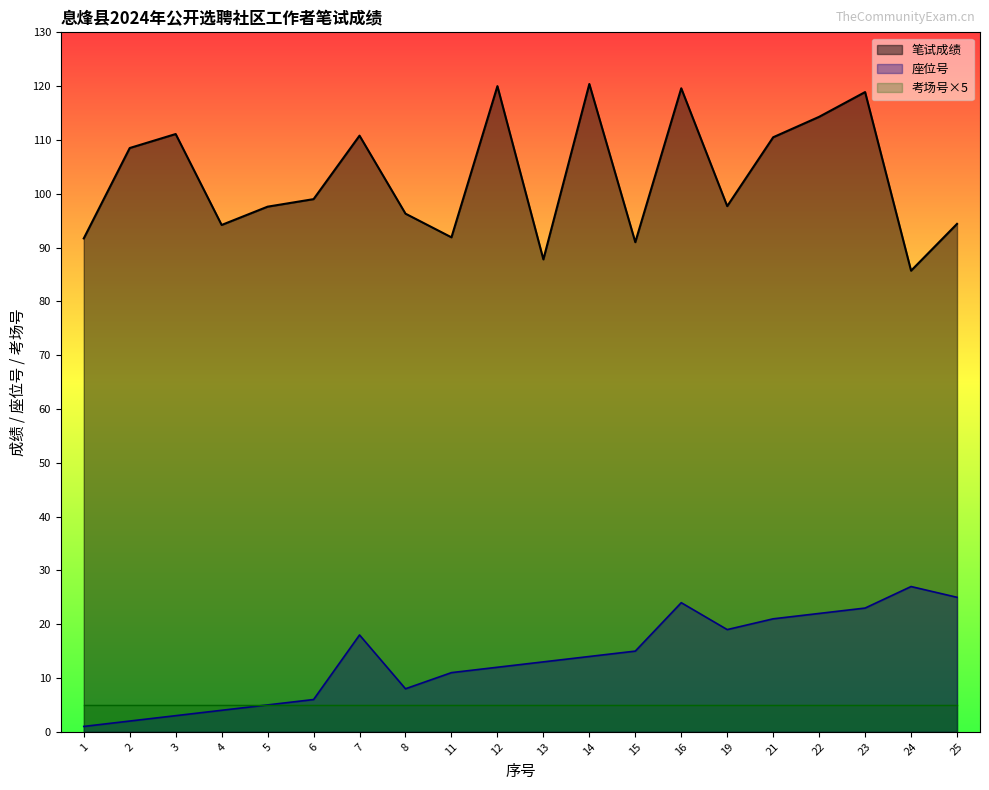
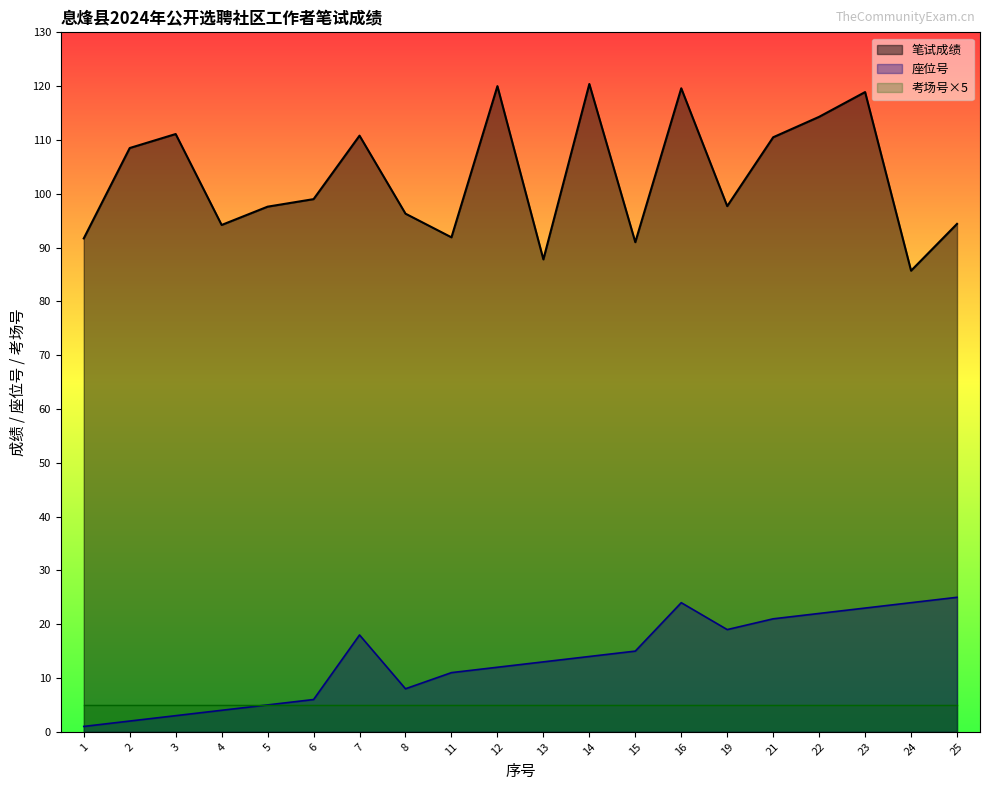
  {
    "笔试成绩": {
      "1": 92,
      "2": 109,
      "3": 111,
      "4": 94,
      "5": 98,
      "6": 99,
      "7": 111,
      "8": 96,
      "11": 92,
      "12": 120,
      "13": 88,
      "14": 120,
      "15": 91,
      "16": 120,
      "19": 98,
      "21": 111,
      "22": 114,
      "23": 119,
      "24": 86,
      "25": 94
    },
    "座位号": {
      "1": 1,
      "2": 2,
      "3": 3,
      "4": 4,
      "6": 6,
      "7": 18,
      "8": 8,
      "11": 11,
      "12": 12,
      "13": 13,
      "14": 14,
      "15": 15,
      "16": 24,
      "19": 19,
      "21": 21,
      "22": 22,
      "23": 23,
-     "24": 27,
+     "24": 24,
      "25": 25
    },
    "考场号×5": {
      "1": 5,
      "2": 5,
      "3": 5,
      "4": 5,
      "6": 5,
      "7": 5,
      "8": 5,
      "11": 5,
      "12": 5,
      "13": 5,
      "14": 5,
      "15": 5,
      "16": 5,
      "19": 5,
      "21": 5,
      "22": 5,
      "23": 5,
      "24": 5,
      "25": 5
    }
  }
